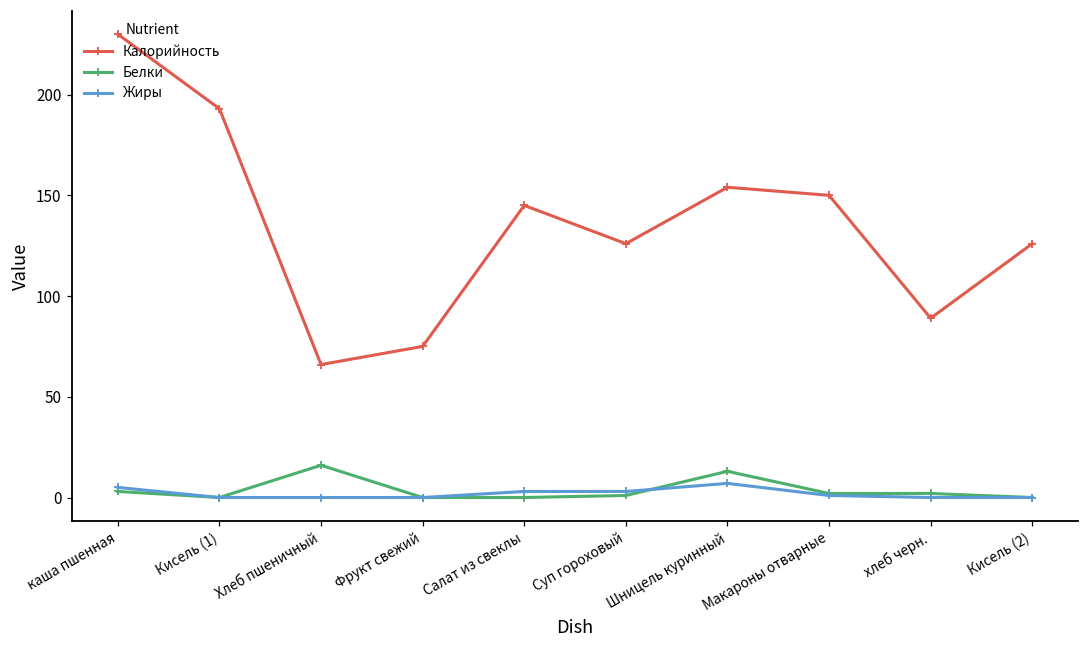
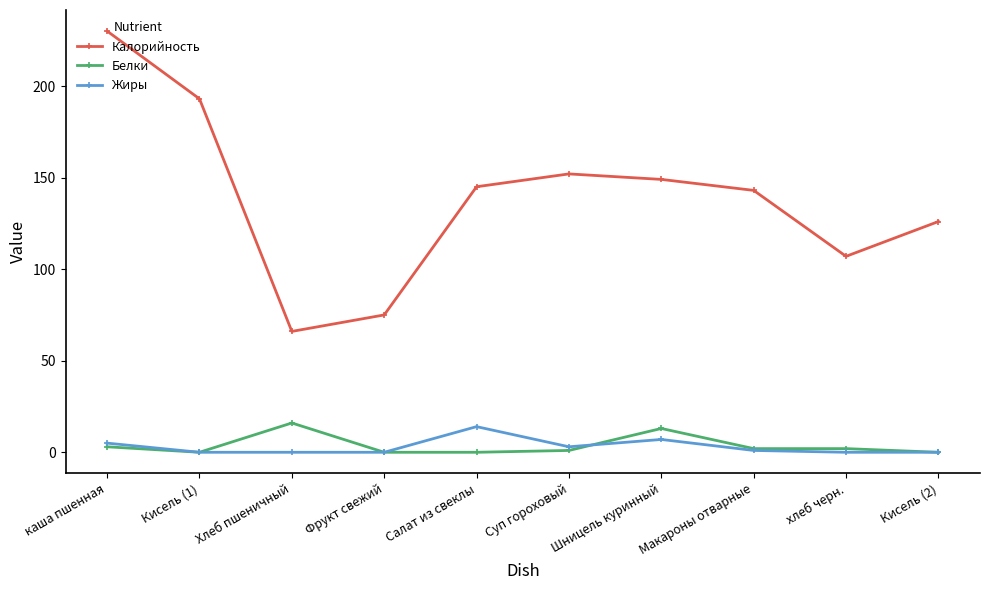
  {
    "Калорийность": {
      "каша пшенная": 230,
      "Кисель (1)": 193,
      "Хлеб пшеничный": 66,
      "Фрукт свежий": 75,
      "Салат из свеклы": 145,
-     "Суп гороховый": 126,
-     "Шницель куринный": 154,
-     "Макароны отварные": 150,
-     "хлеб черн.": 89,
+     "Суп гороховый": 152,
+     "Шницель куринный": 149,
+     "Макароны отварные": 143,
+     "хлеб черн.": 107,
      "Кисель (2)": 126
    },
    "Белки": {
      "каша пшенная": 3,
      "Хлеб пшеничный": 16,
      "Салат из свеклы": 0,
      "Суп гороховый": 1,
      "Шницель куринный": 13,
      "хлеб черн.": 2
    },
    "Жиры": {
      "каша пшенная": 5,
      "Хлеб пшеничный": 0,
-     "Салат из свеклы": 3,
+     "Салат из свеклы": 14,
      "Суп гороховый": 3,
      "Шницель куринный": 7,
      "хлеб черн.": 0
    }
  }
